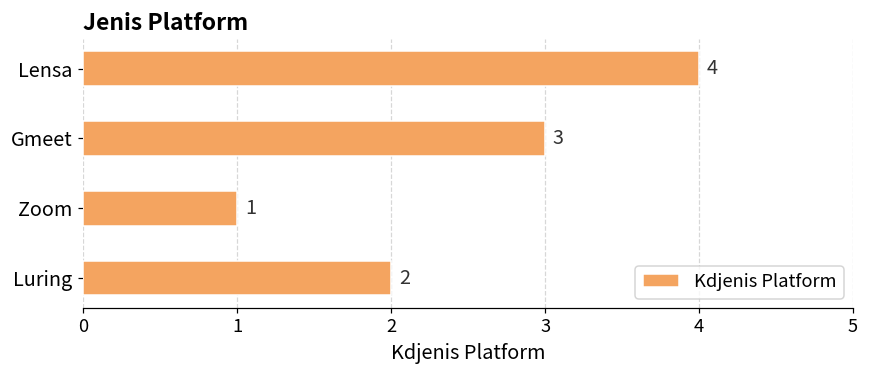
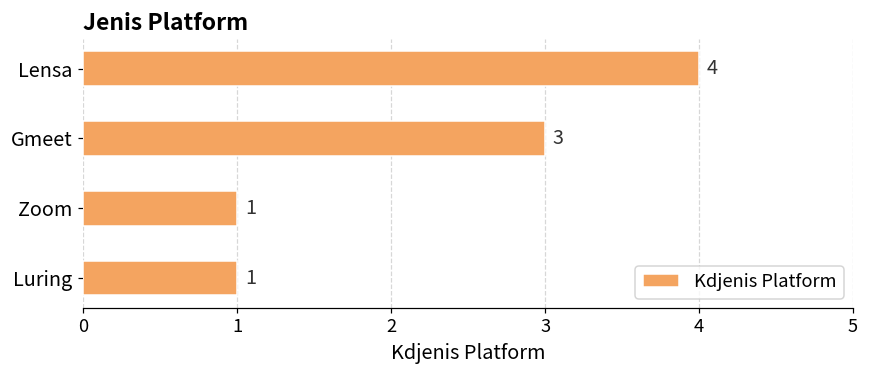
  {
    "Lensa": 4,
    "Gmeet": 3,
    "Zoom": 1,
-   "Luring": 2
+   "Luring": 1
  }
